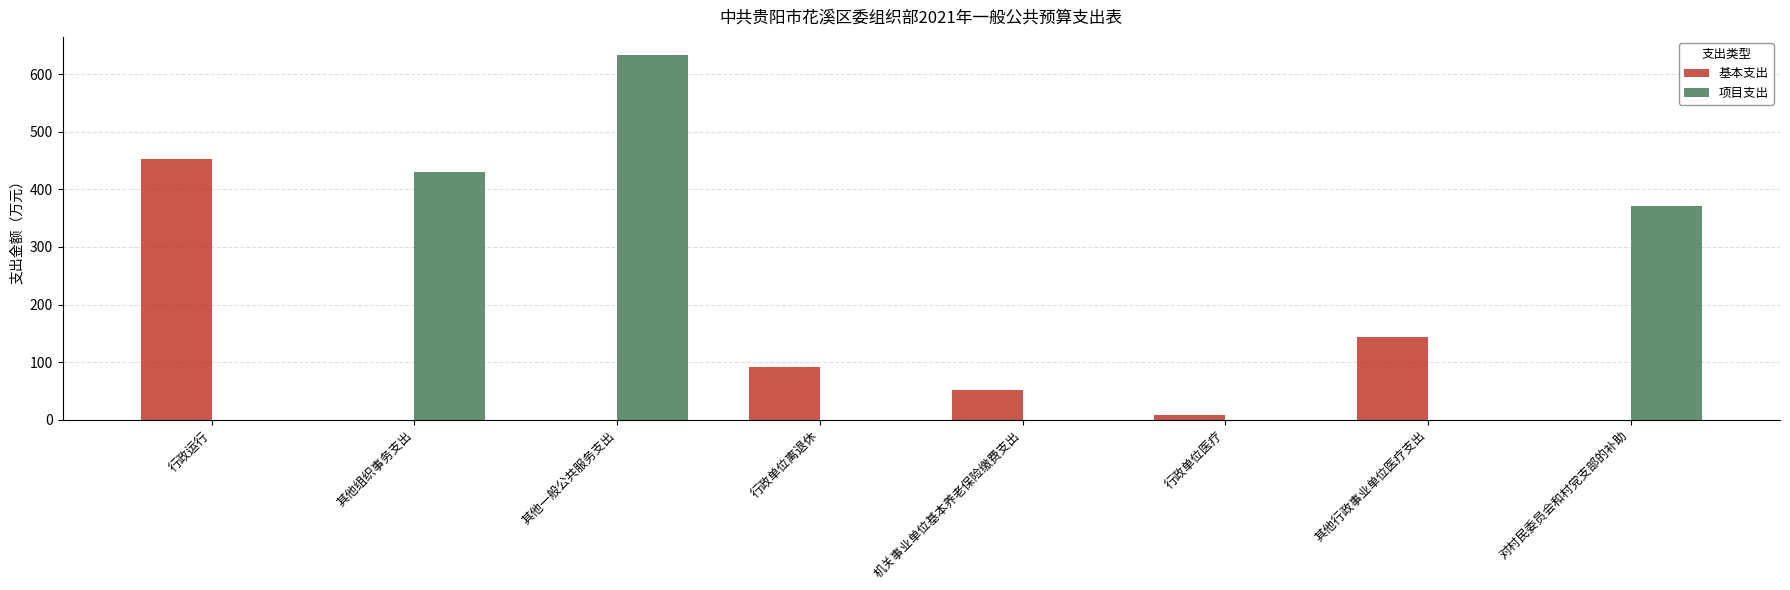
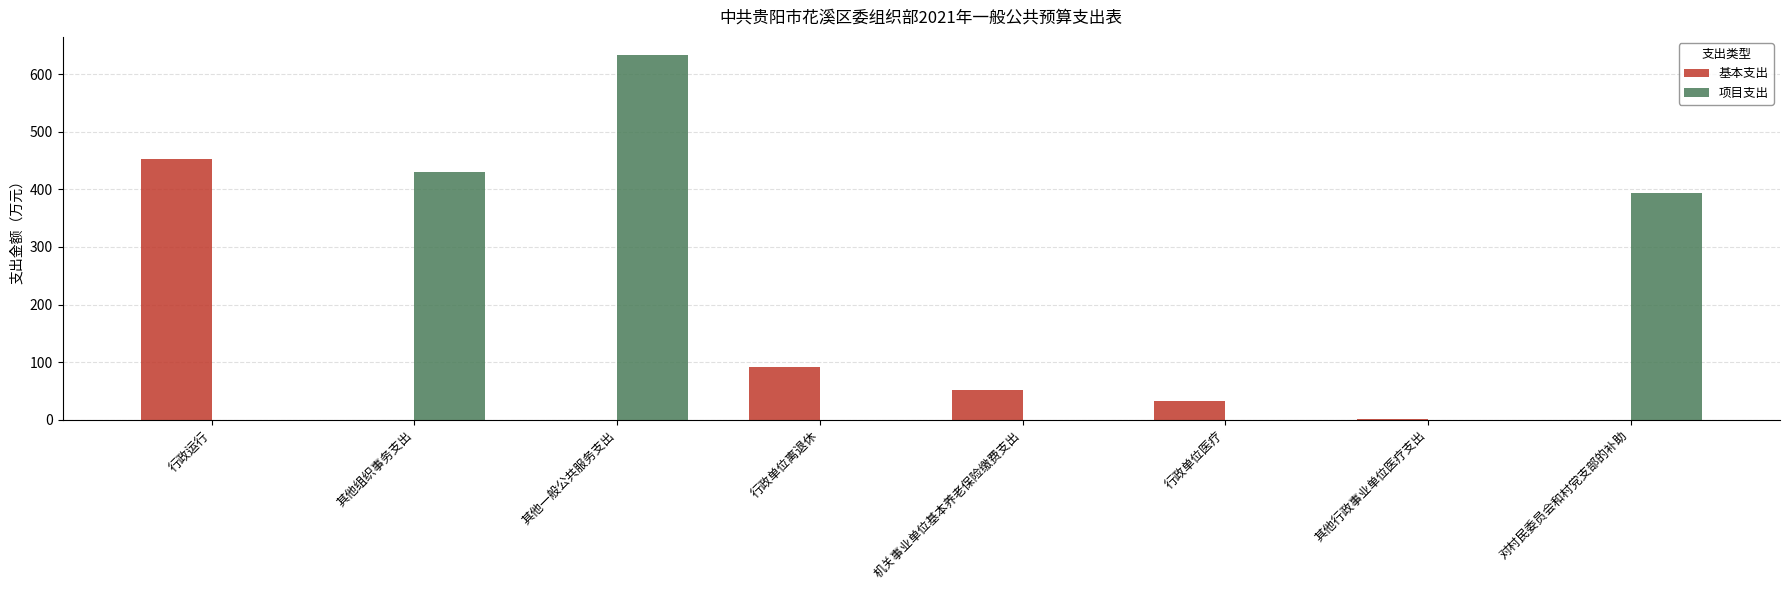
  {
    "基本支出": {
      "行政运行": 450,
      "其他组织事务支出": 0,
      "其他一般公共服务支出": 0,
      "行政单位离退休": 90,
      "机关事业单位基本养老保险缴费支出": 50,
-     "行政单位医疗": 10,
-     "其他行政事业单位医疗支出": 140,
+     "行政单位医疗": 30,
+     "其他行政事业单位医疗支出": 0,
      "对村民委员会和村党支部的补助": 0
    },
    "项目支出": {
      "行政运行": 0,
      "其他组织事务支出": 430,
      "其他一般公共服务支出": 630,
      "行政单位离退休": 0,
      "机关事业单位基本养老保险缴费支出": 0,
      "行政单位医疗": 0,
      "其他行政事业单位医疗支出": 0,
-     "对村民委员会和村党支部的补助": 370
+     "对村民委员会和村党支部的补助": 390
    }
  }
